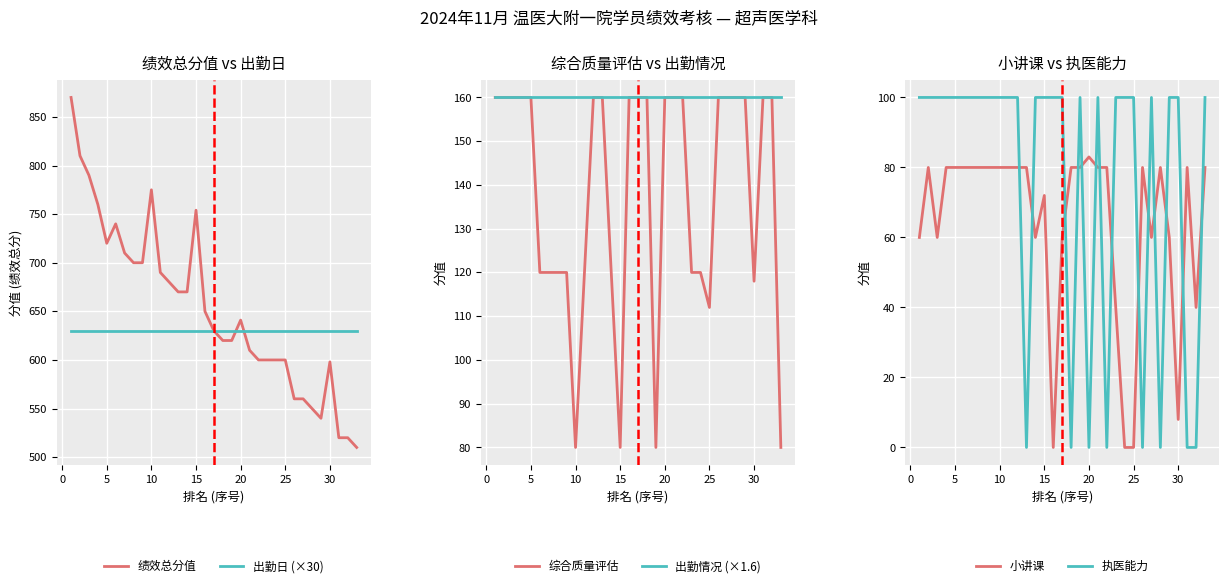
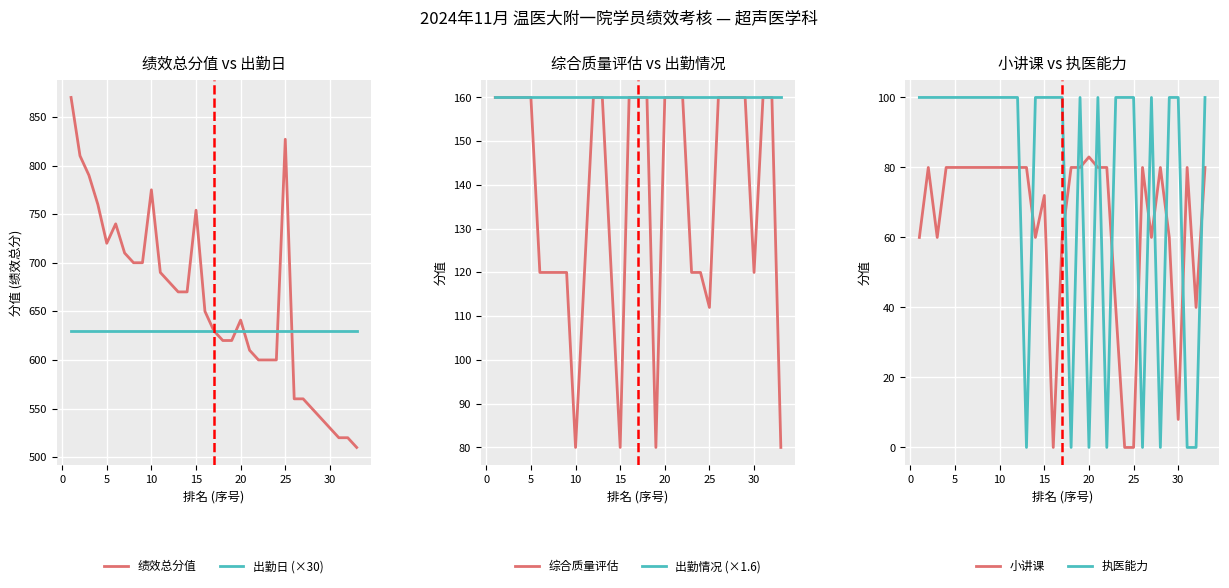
  {
    "绩效总分值 vs 出勤日": {
      "绩效总分值": {
        "5": 720,
        "10": 780,
        "15": 750,
        "20": 640,
-       "25": 600,
-       "30": 600
+       "25": 830,
+       "30": 530
      },
      "出勤日 (×30)": {
        "5": 630,
        "10": 630,
        "15": 630,
        "20": 630,
        "25": 630,
        "30": 630
      }
    },
    "综合质量评估 vs 出勤情况": {
      "综合质量评估": {
        "10": 80,
        "15": 80,
        "25": 112,
-       "30": 118
+       "30": 120
      },
      "出勤情况 (×1.6)": {
        "10": 160,
        "15": 160,
        "25": 160,
        "30": 160
      }
    },
    "小讲课 vs 执医能力": {
      "小讲课": {
        "5": 80,
        "10": 80,
        "15": 72,
        "20": 83,
        "25": 0,
        "30": 8
      },
      "执医能力": {
        "5": 100,
        "10": 100,
        "15": 100,
        "20": 0,
        "25": 100,
        "30": 100
      }
    }
  }
